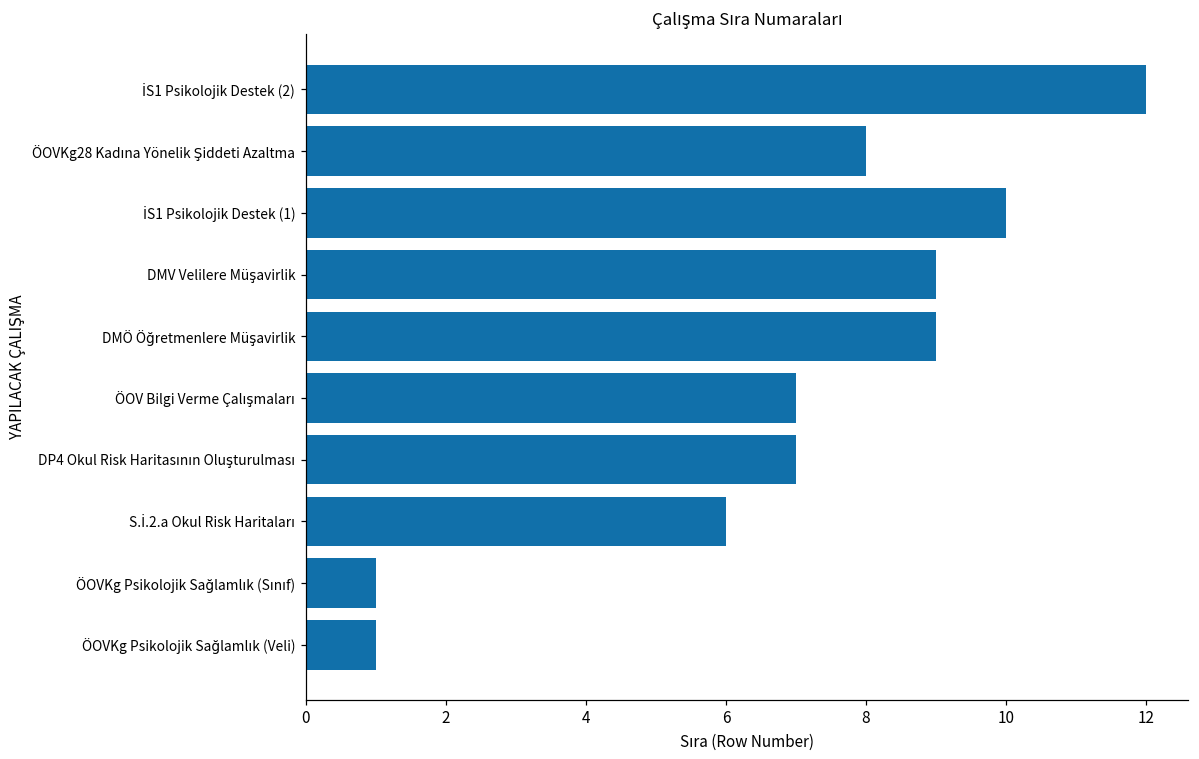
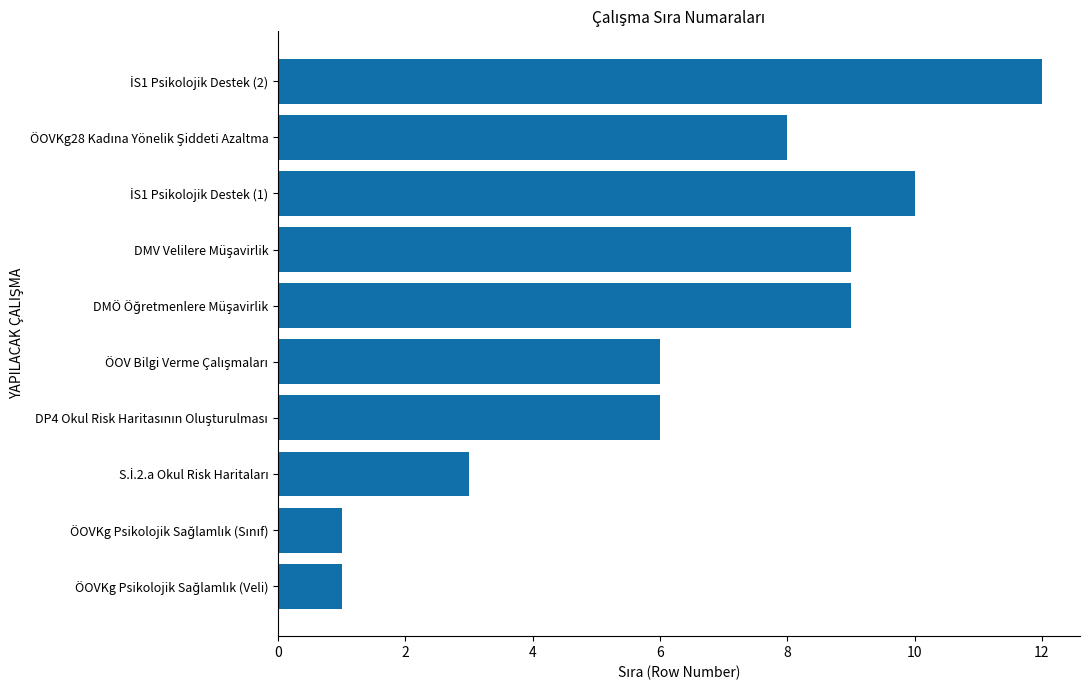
  {
    "İS1 Psikolojik Destek (2)": 12,
    "ÖOVKg28 Kadına Yönelik Şiddeti Azaltma": 8,
    "İS1 Psikolojik Destek (1)": 10,
    "DMV Velilere Müşavirlik": 9,
    "DMÖ Öğretmenlere Müşavirlik": 9,
-   "ÖOV Bilgi Verme Çalışmaları": 7,
-   "DP4 Okul Risk Haritasının Oluşturulması": 7,
-   "S.İ.2.a Okul Risk Haritaları": 6,
+   "ÖOV Bilgi Verme Çalışmaları": 6,
+   "DP4 Okul Risk Haritasının Oluşturulması": 6,
+   "S.İ.2.a Okul Risk Haritaları": 3,
    "ÖOVKg Psikolojik Sağlamlık (Sınıf)": 1,
    "ÖOVKg Psikolojik Sağlamlık (Veli)": 1
  }
